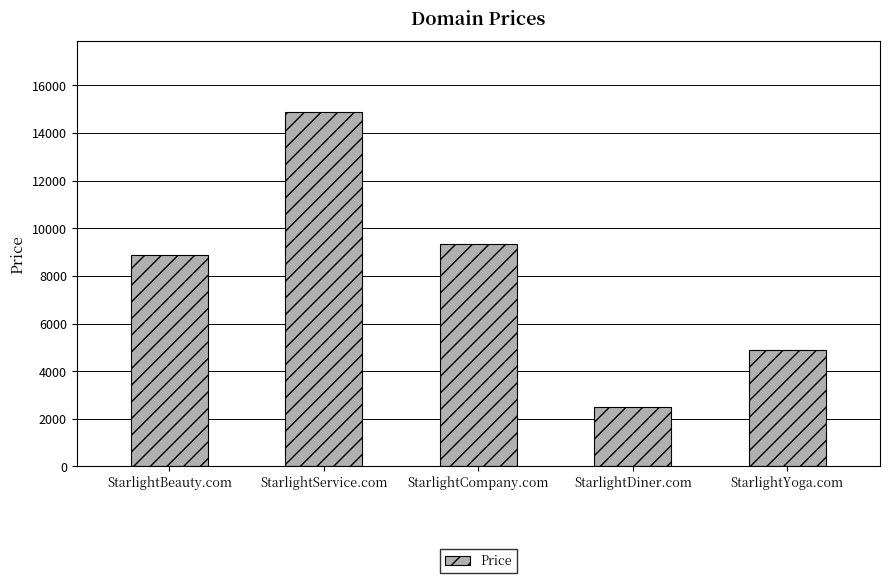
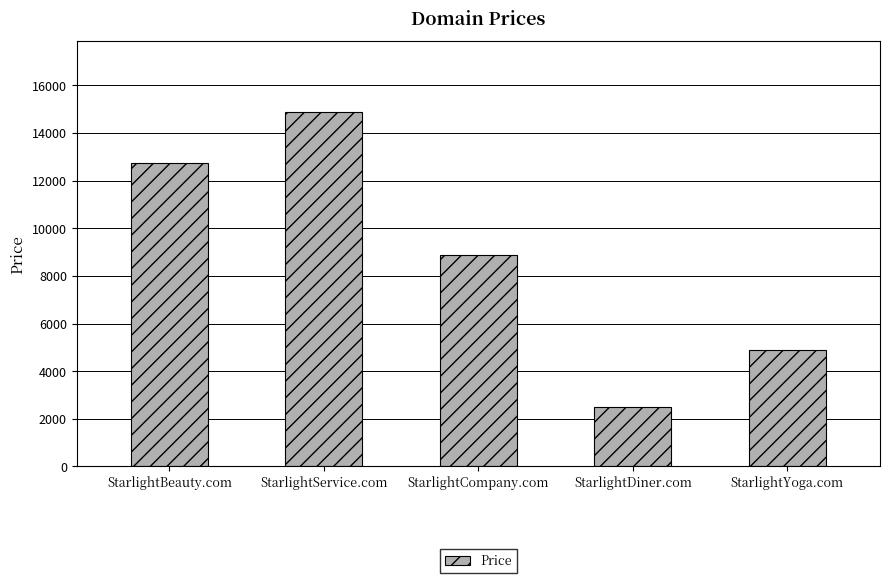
  {
-   "StarlightBeauty.com": 8900,
+   "StarlightBeauty.com": 12700,
    "StarlightService.com": 14900,
-   "StarlightCompany.com": 9300,
+   "StarlightCompany.com": 8900,
    "StarlightDiner.com": 2500,
    "StarlightYoga.com": 4900
  }
